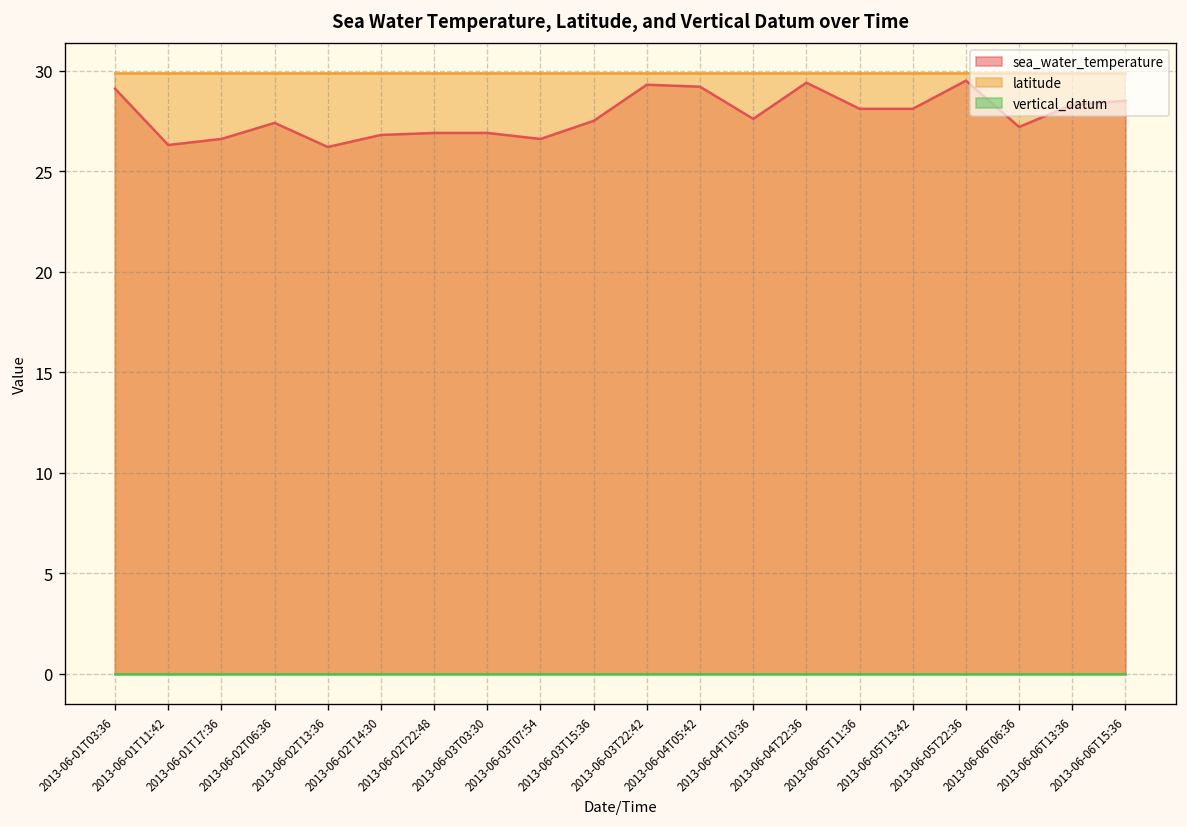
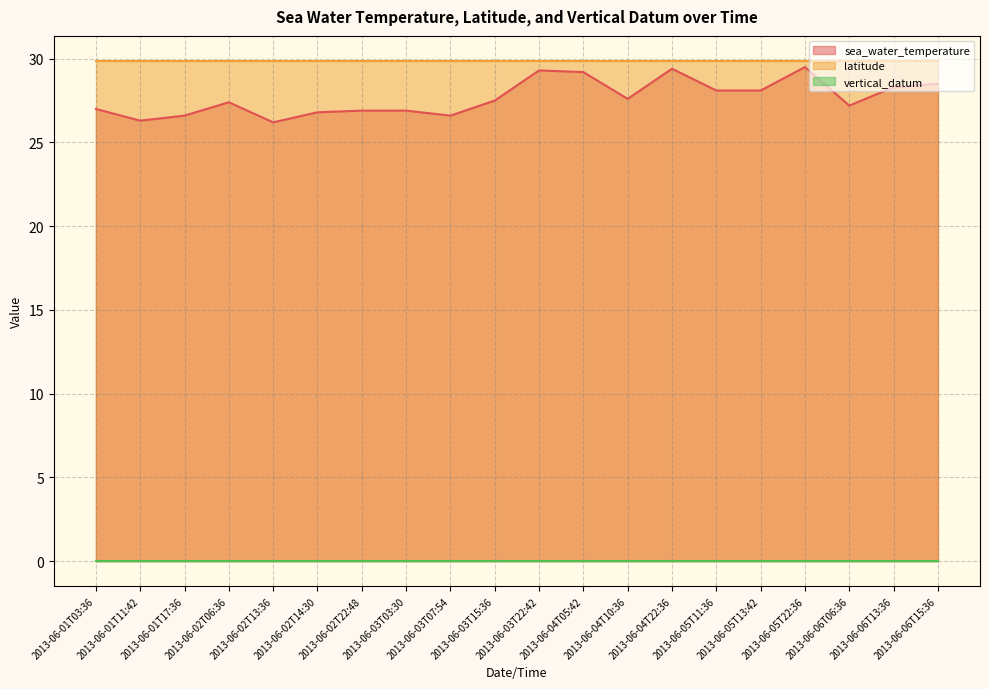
  {
    "sea_water_temperature": {
-     "2013-06-01T03:36": 29.1,
+     "2013-06-01T03:36": 27.0,
      "2013-06-01T11:42": 26.3,
      "2013-06-01T17:36": 26.6,
      "2013-06-02T06:36": 27.4,
      "2013-06-02T13:36": 26.2,
      "2013-06-02T14:30": 26.8,
      "2013-06-02T22:48": 26.9,
      "2013-06-03T03:30": 26.9,
      "2013-06-03T07:54": 26.6,
      "2013-06-03T15:36": 27.5,
      "2013-06-03T22:42": 29.3,
      "2013-06-04T05:42": 29.2,
      "2013-06-04T10:36": 27.6,
      "2013-06-04T22:36": 29.4,
      "2013-06-05T11:36": 28.1,
      "2013-06-05T13:42": 28.1,
      "2013-06-05T22:36": 29.5,
      "2013-06-06T06:36": 27.2
    },
    "latitude": {
      "2013-06-01T03:36": 29.9,
      "2013-06-01T11:42": 29.9,
      "2013-06-01T17:36": 29.9,
      "2013-06-02T06:36": 29.9,
      "2013-06-02T13:36": 29.9,
      "2013-06-02T14:30": 29.9,
      "2013-06-02T22:48": 29.9,
      "2013-06-03T03:30": 29.9,
      "2013-06-03T07:54": 29.9,
      "2013-06-03T15:36": 29.9,
      "2013-06-03T22:42": 29.9,
      "2013-06-04T05:42": 29.9,
      "2013-06-04T10:36": 29.9,
      "2013-06-04T22:36": 29.9,
      "2013-06-05T11:36": 29.9,
      "2013-06-05T13:42": 29.9,
      "2013-06-05T22:36": 29.9
    },
    "vertical_datum": {
      "2013-06-01T03:36": 0.0,
      "2013-06-01T11:42": 0.0,
      "2013-06-01T17:36": 0.0,
      "2013-06-02T06:36": 0.0,
      "2013-06-02T13:36": 0.0,
      "2013-06-02T14:30": 0.0,
      "2013-06-02T22:48": 0.0,
      "2013-06-03T03:30": 0.0,
      "2013-06-03T07:54": 0.0,
      "2013-06-03T15:36": 0.0,
      "2013-06-03T22:42": 0.0,
      "2013-06-04T05:42": 0.0,
      "2013-06-04T10:36": 0.0,
      "2013-06-04T22:36": 0.0,
      "2013-06-05T11:36": 0.0,
      "2013-06-05T13:42": 0.0,
      "2013-06-05T22:36": 0.0,
      "2013-06-06T06:36": 0.0,
      "2013-06-06T13:36": 0.0,
      "2013-06-06T15:36": 0.0
    }
  }
